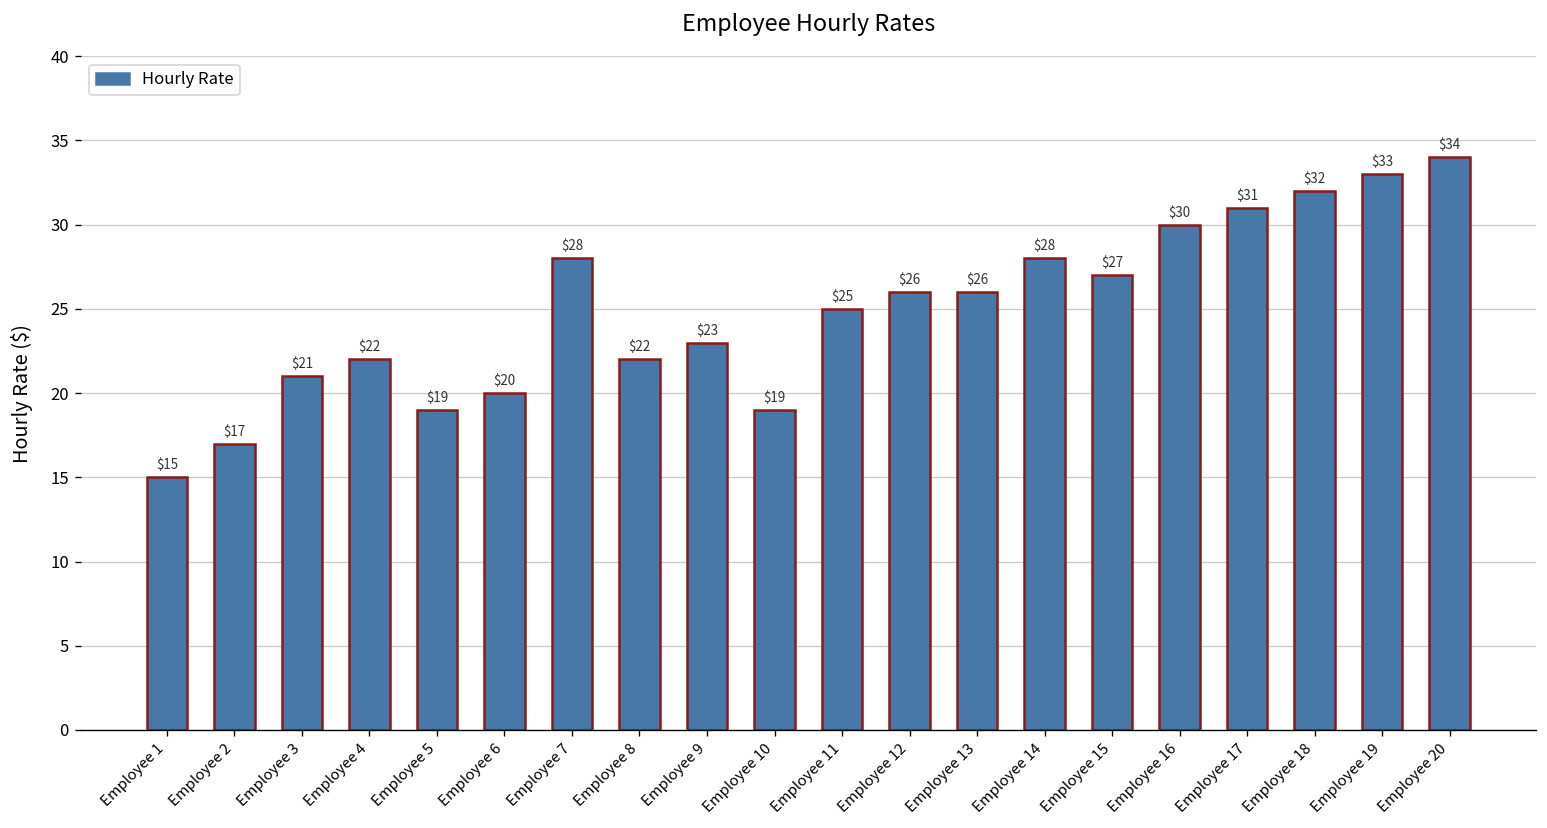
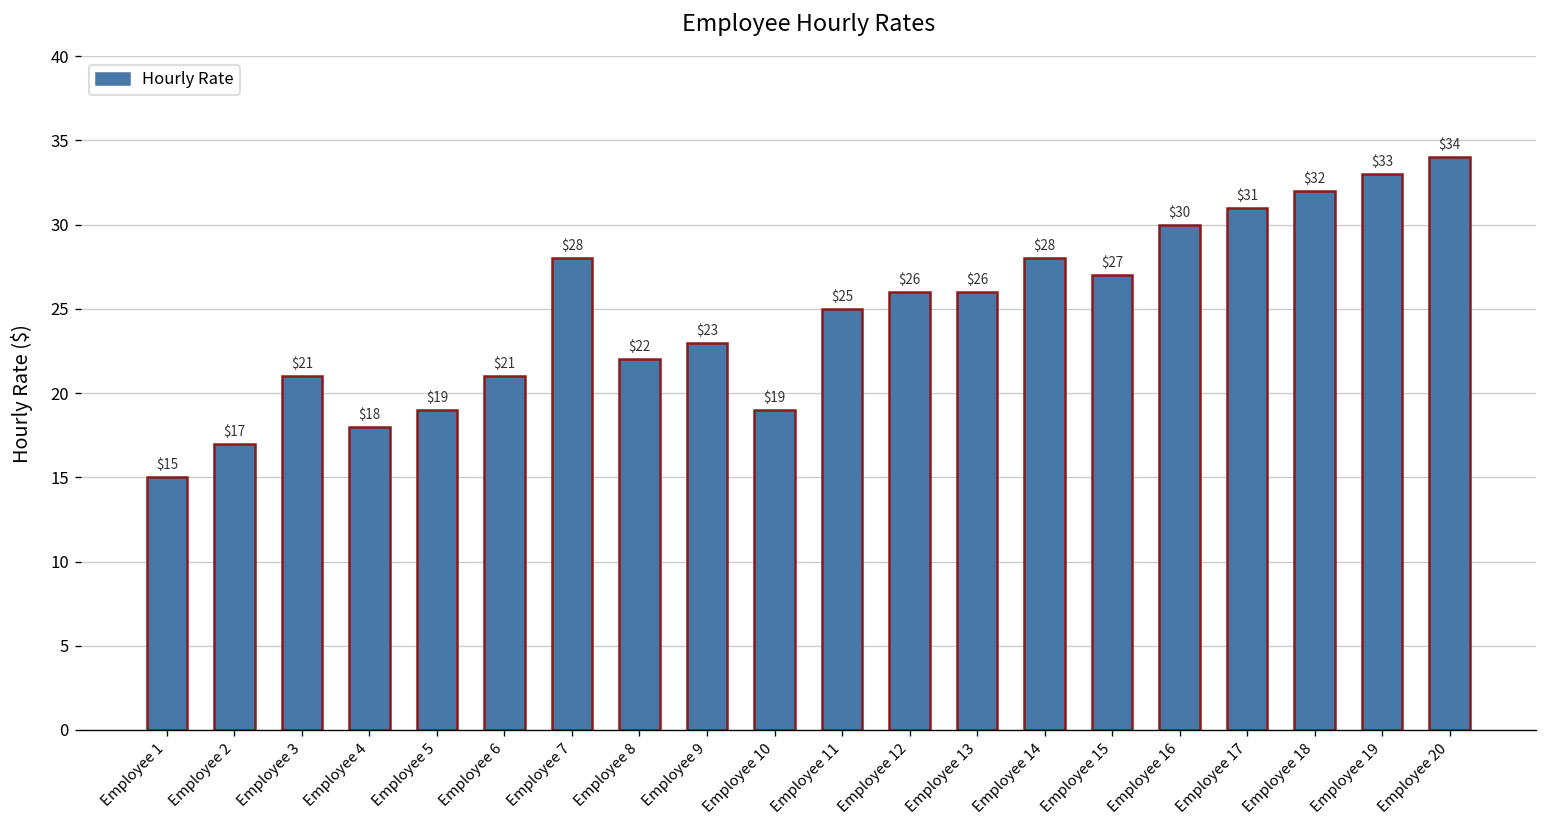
  {
    "Employee 1": "$15",
    "Employee 2": "$17",
    "Employee 3": "$21",
-   "Employee 4": "$22",
+   "Employee 4": "$18",
    "Employee 5": "$19",
-   "Employee 6": "$20",
+   "Employee 6": "$21",
    "Employee 7": "$28",
    "Employee 8": "$22",
    "Employee 9": "$23",
    "Employee 10": "$19",
    "Employee 11": "$25",
    "Employee 12": "$26",
    "Employee 13": "$26",
    "Employee 14": "$28",
    "Employee 15": "$27",
    "Employee 16": "$30",
    "Employee 17": "$31",
    "Employee 18": "$32",
    "Employee 19": "$33",
    "Employee 20": "$34"
  }
